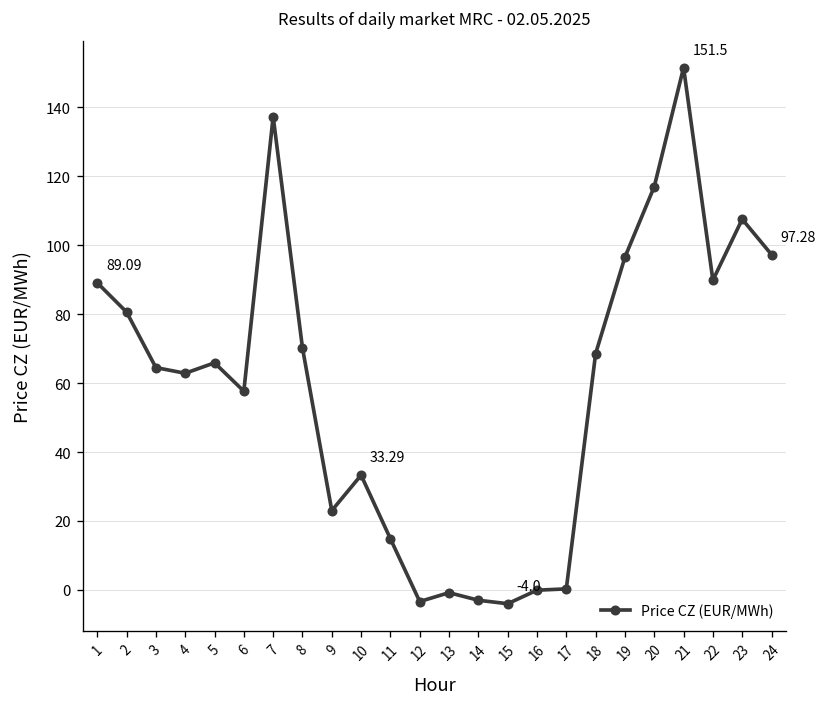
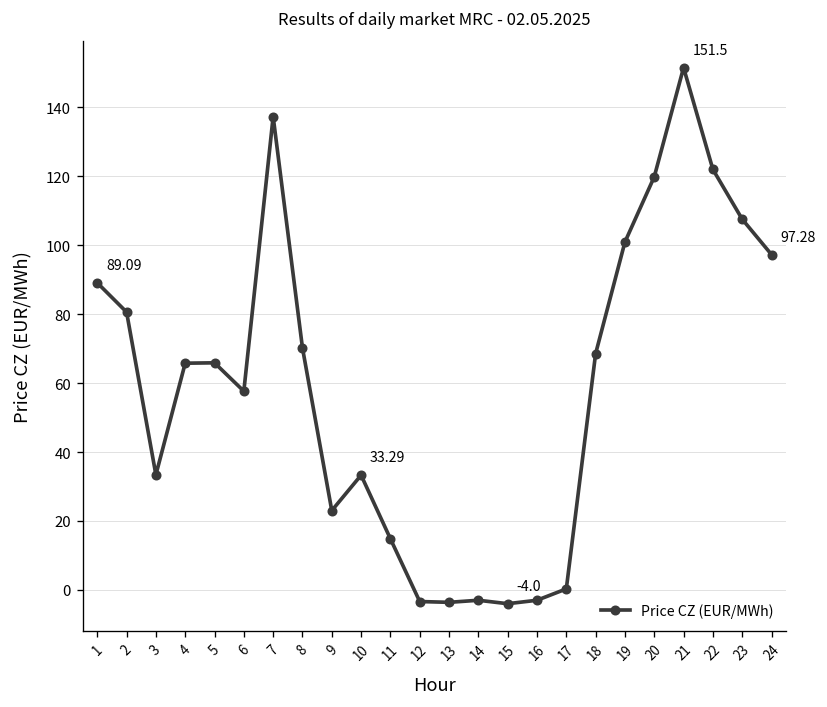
  {
    "2": 81,
-   "3": 65,
-   "4": 63,
+   "3": 33,
+   "4": 66,
    "5": 66,
    "6": 58,
    "7": 137,
    "8": 70,
    "9": 23,
    "11": 15,
    "12": -3,
-   "13": -1,
+   "13": -4,
    "14": -3,
-   "16": 0,
+   "16": -3,
    "17": 0,
    "18": 69,
-   "19": 97,
-   "20": 117,
-   "22": 90,
+   "19": 101,
+   "20": 120,
+   "22": 122,
    "23": 108
  }
